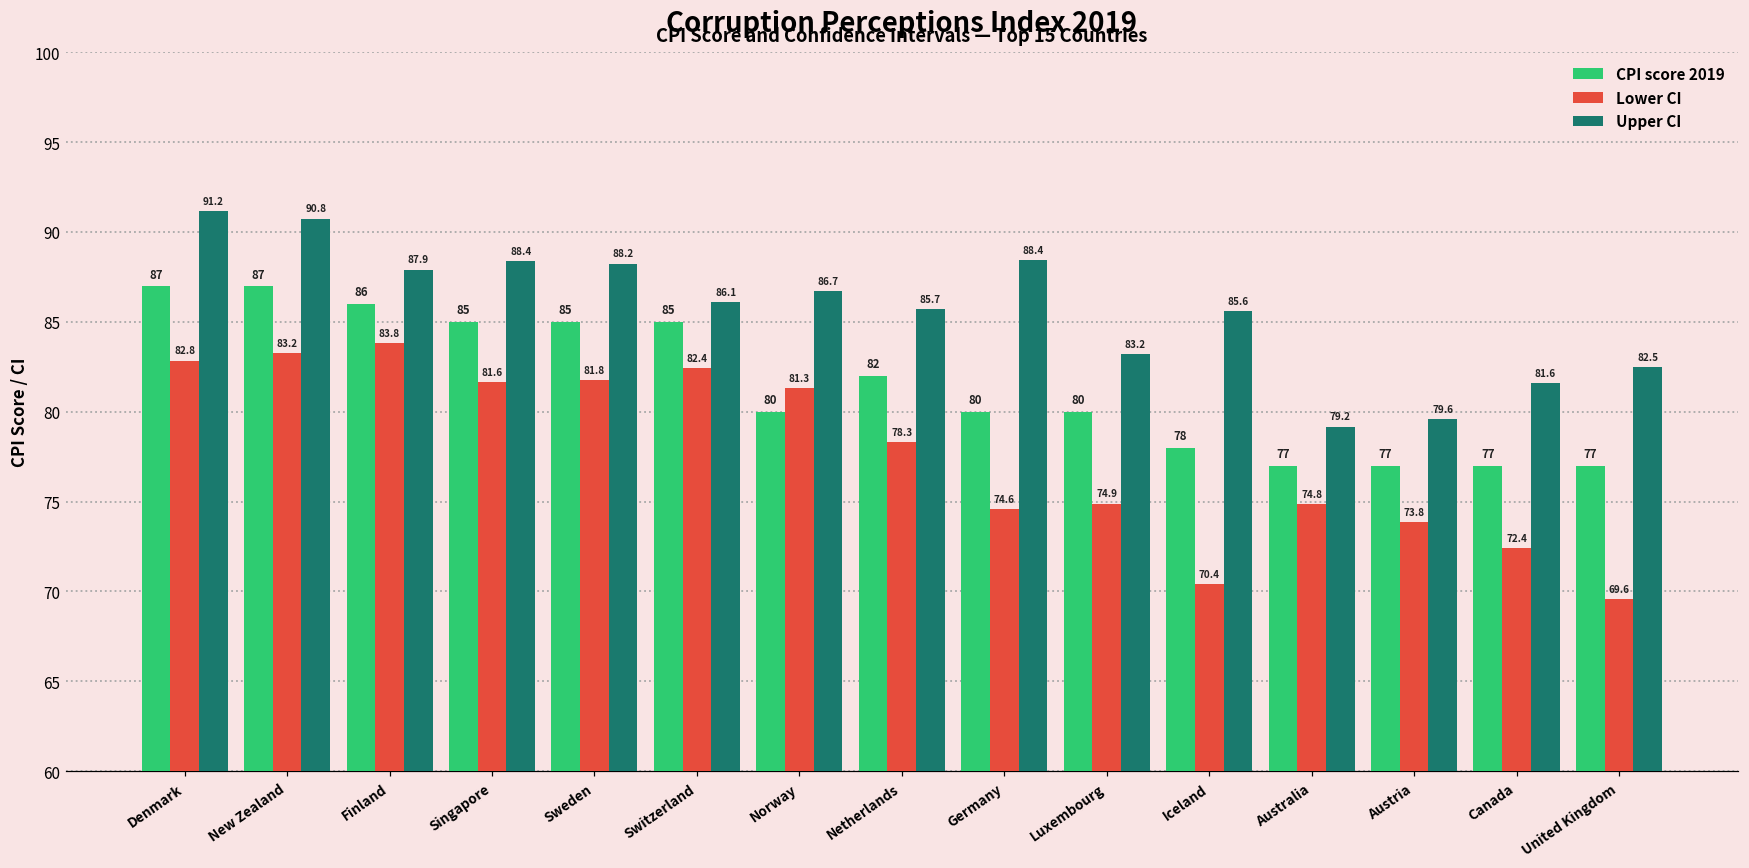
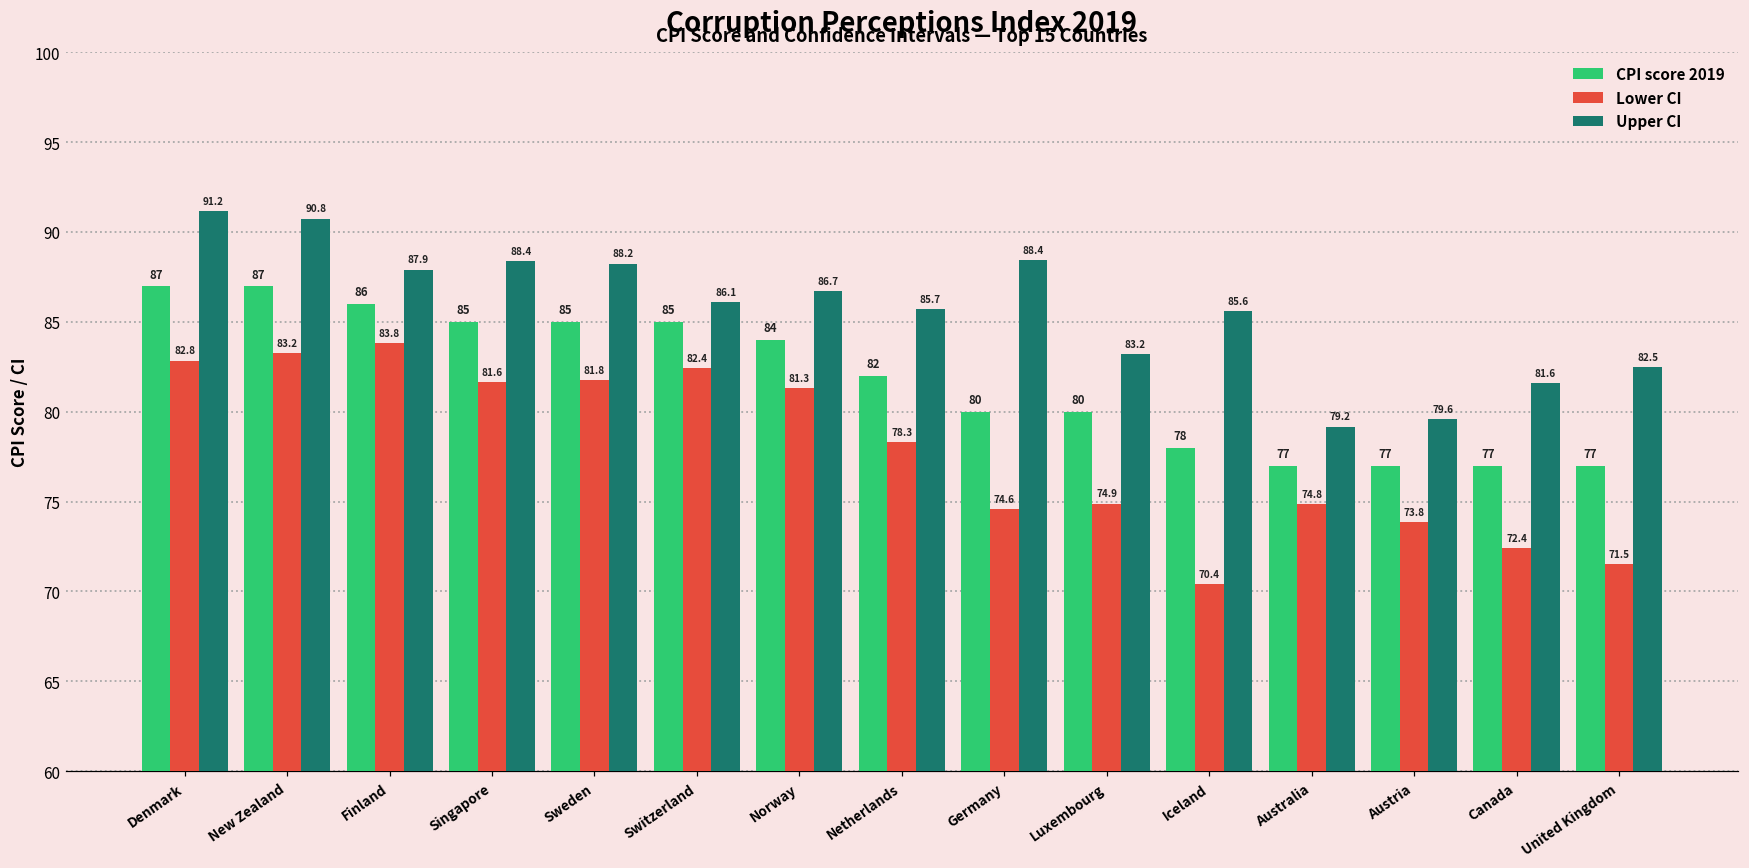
  {
    "CPI score 2019": {
      "Denmark": 87,
      "New Zealand": 87,
      "Finland": 86,
      "Singapore": 85,
      "Sweden": 85,
      "Switzerland": 85,
-     "Norway": 80,
+     "Norway": 84,
      "Netherlands": 82,
      "Germany": 80,
      "Luxembourg": 80,
      "Iceland": 78,
      "Australia": 77,
      "Austria": 77,
      "Canada": 77,
      "United Kingdom": 77
    },
    "Lower CI": {
      "Denmark": 82.8,
      "New Zealand": 83.2,
      "Finland": 83.8,
      "Singapore": 81.6,
      "Sweden": 81.8,
      "Switzerland": 82.4,
      "Norway": 81.3,
      "Netherlands": 78.3,
      "Germany": 74.6,
      "Luxembourg": 74.9,
      "Iceland": 70.4,
      "Australia": 74.8,
      "Austria": 73.8,
      "Canada": 72.4,
-     "United Kingdom": 69.6
+     "United Kingdom": 71.5
    },
    "Upper CI": {
      "Denmark": 91.2,
      "New Zealand": 90.8,
      "Finland": 87.9,
      "Singapore": 88.4,
      "Sweden": 88.2,
      "Switzerland": 86.1,
      "Norway": 86.7,
      "Netherlands": 85.7,
      "Germany": 88.4,
      "Luxembourg": 83.2,
      "Iceland": 85.6,
      "Australia": 79.2,
      "Austria": 79.6,
      "Canada": 81.6,
      "United Kingdom": 82.5
    }
  }
